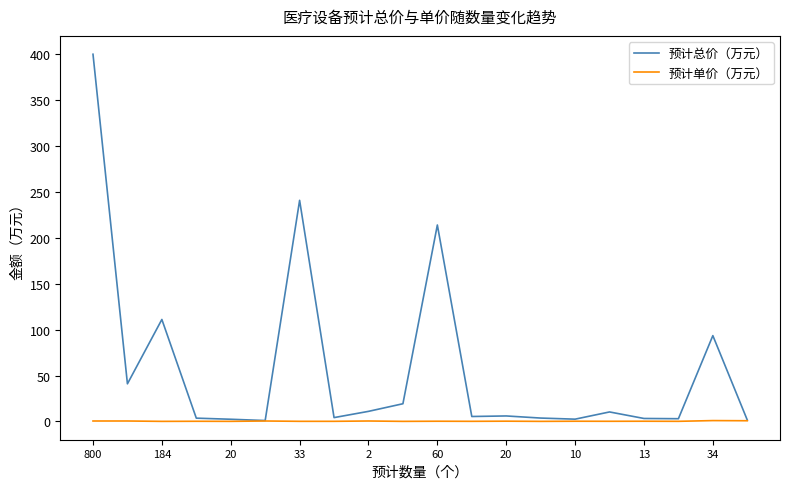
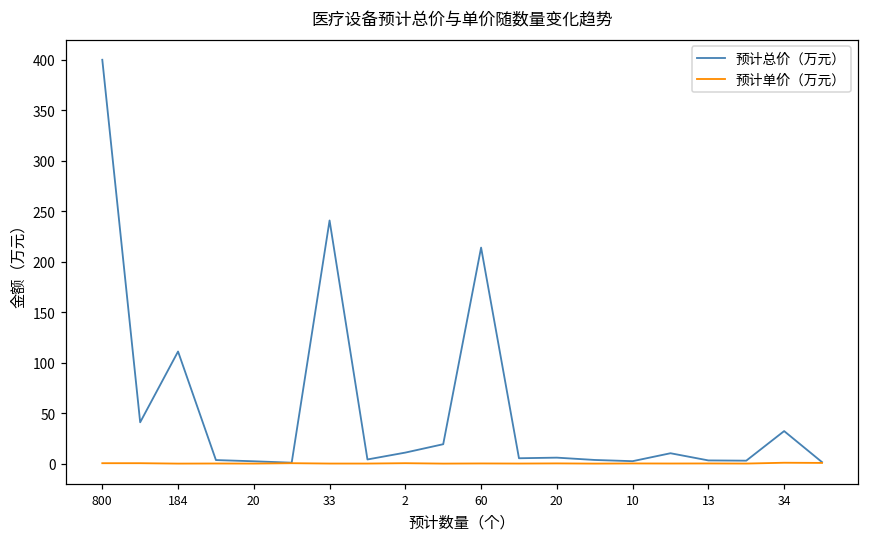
  {
    "预计总价（万元）": {
      "800": 400,
      "184": 110,
      "33": 240,
      "2": 10,
      "60": 210,
-     "34": 90
+     "34": 30
    },
    "预计单价（万元）": {
      "800": 0,
      "184": 0,
      "33": 0,
      "2": 0,
      "60": 0,
      "34": 0
    }
  }
